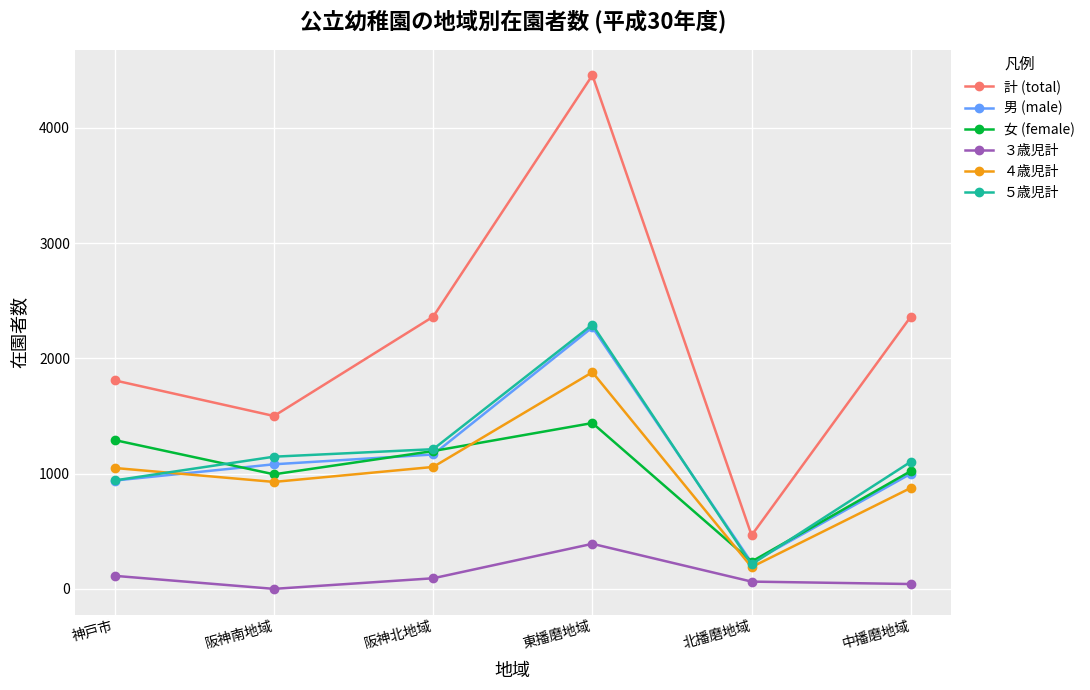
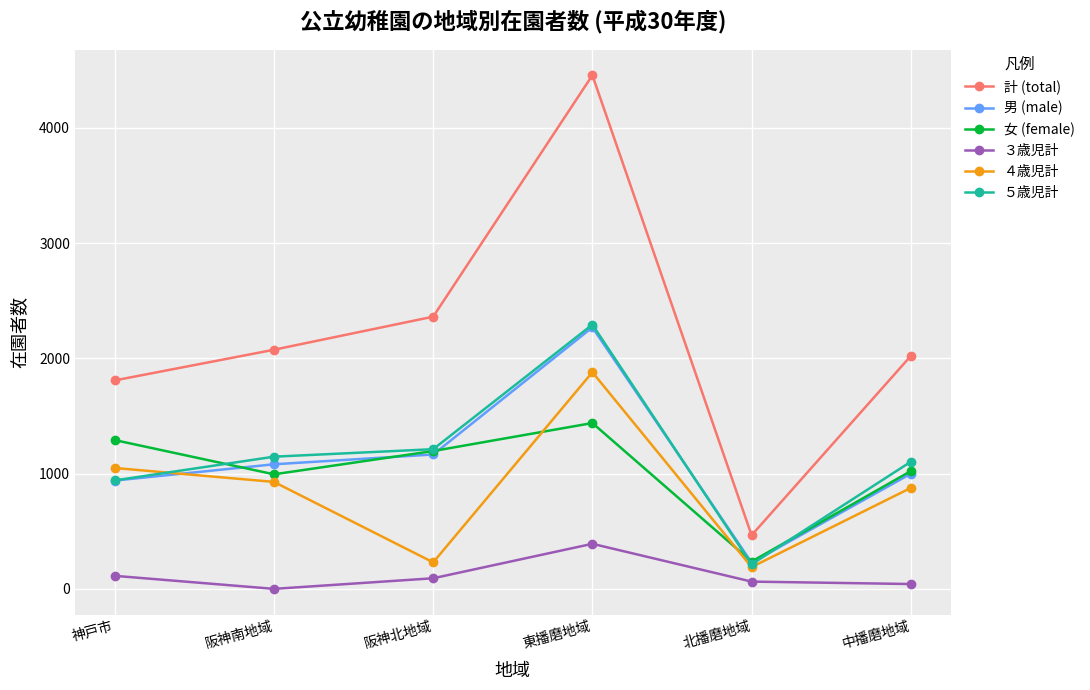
  {
    "計 (total)": {
      "神戸市": 1810,
-     "阪神南地域": 1500,
+     "阪神南地域": 2080,
      "阪神北地域": 2360,
      "東播磨地域": 4460,
      "北播磨地域": 470,
-     "中播磨地域": 2360
+     "中播磨地域": 2020
    },
    "男 (male)": {
      "阪神南地域": 1080,
      "阪神北地域": 1170,
      "東播磨地域": 2270,
      "中播磨地域": 1000
    },
    "女 (female)": {
      "神戸市": 1290,
      "阪神南地域": 990,
      "東播磨地域": 1440,
      "中播磨地域": 1020
    },
    "３歳児計": {
      "神戸市": 110,
      "阪神南地域": 0,
      "阪神北地域": 90,
      "東播磨地域": 390,
      "北播磨地域": 60,
      "中播磨地域": 40
    },
    "４歳児計": {
      "神戸市": 1050,
      "阪神南地域": 930,
-     "阪神北地域": 1060,
+     "阪神北地域": 230,
      "東播磨地域": 1880,
      "北播磨地域": 190,
      "中播磨地域": 880
    },
    "５歳児計": {
      "阪神南地域": 1150,
      "東播磨地域": 2290,
      "中播磨地域": 1100
    }
  }
